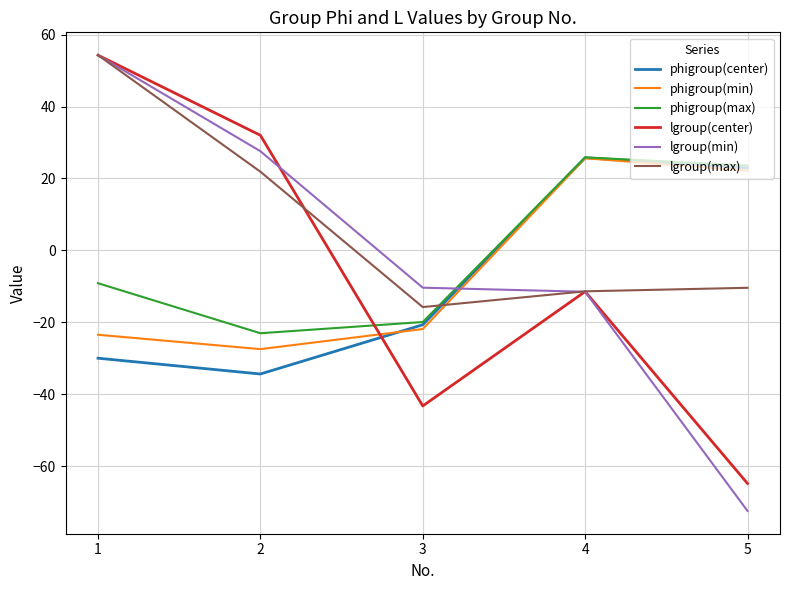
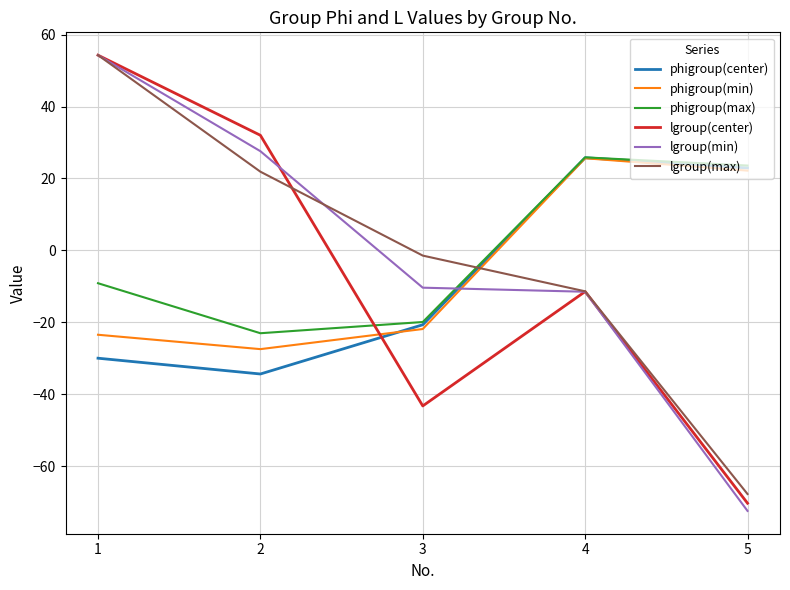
  {
    "phigroup(center)": {
      "1": -30,
      "2": -34,
      "3": -21
    },
    "phigroup(min)": {
      "1": -23,
      "2": -27,
      "3": -22
    },
    "phigroup(max)": {
      "1": -9,
      "2": -23,
      "3": -20
    },
    "lgroup(center)": {
      "2": 32,
      "3": -43,
-     "5": -65
+     "5": -70
    },
    "lgroup(min)": {
      "2": 28,
      "3": -10,
      "5": -72
    },
    "lgroup(max)": {
      "2": 22,
-     "3": -16,
-     "5": -10
+     "3": -1,
+     "5": -68
    }
  }
